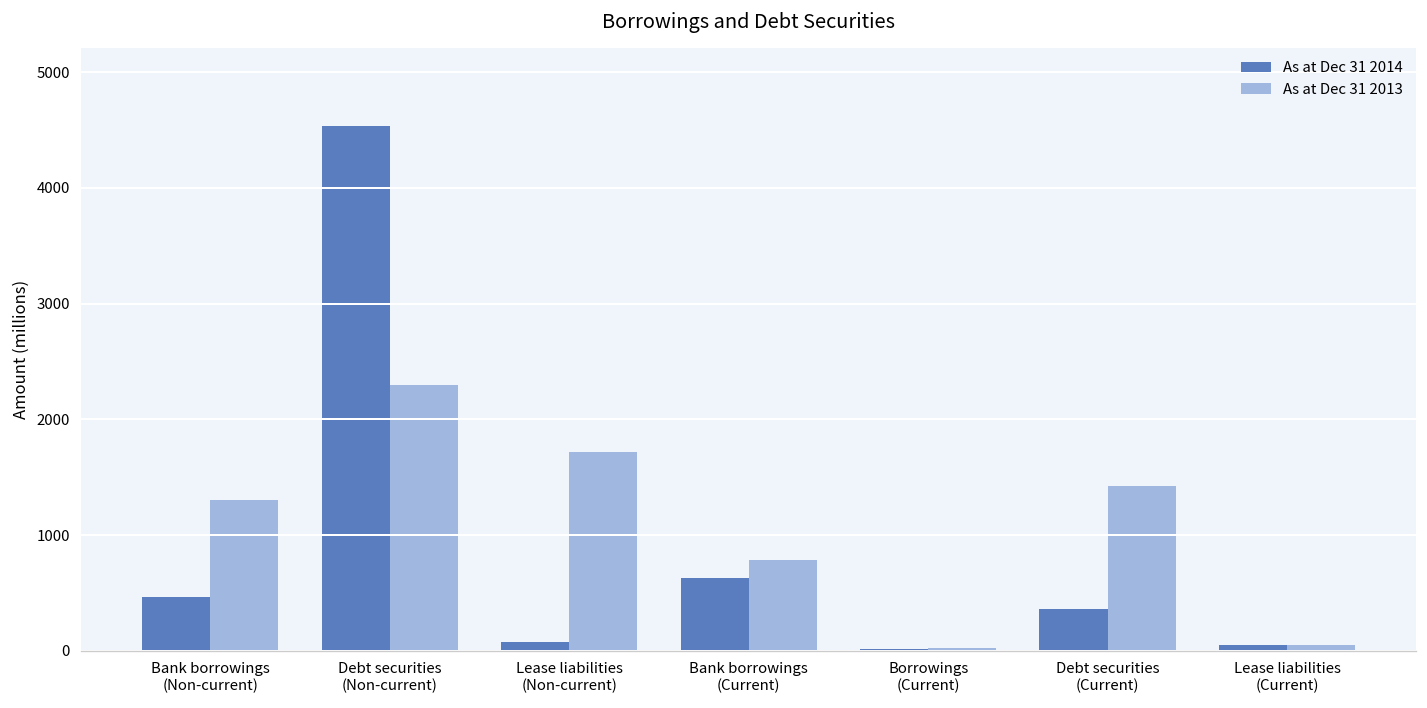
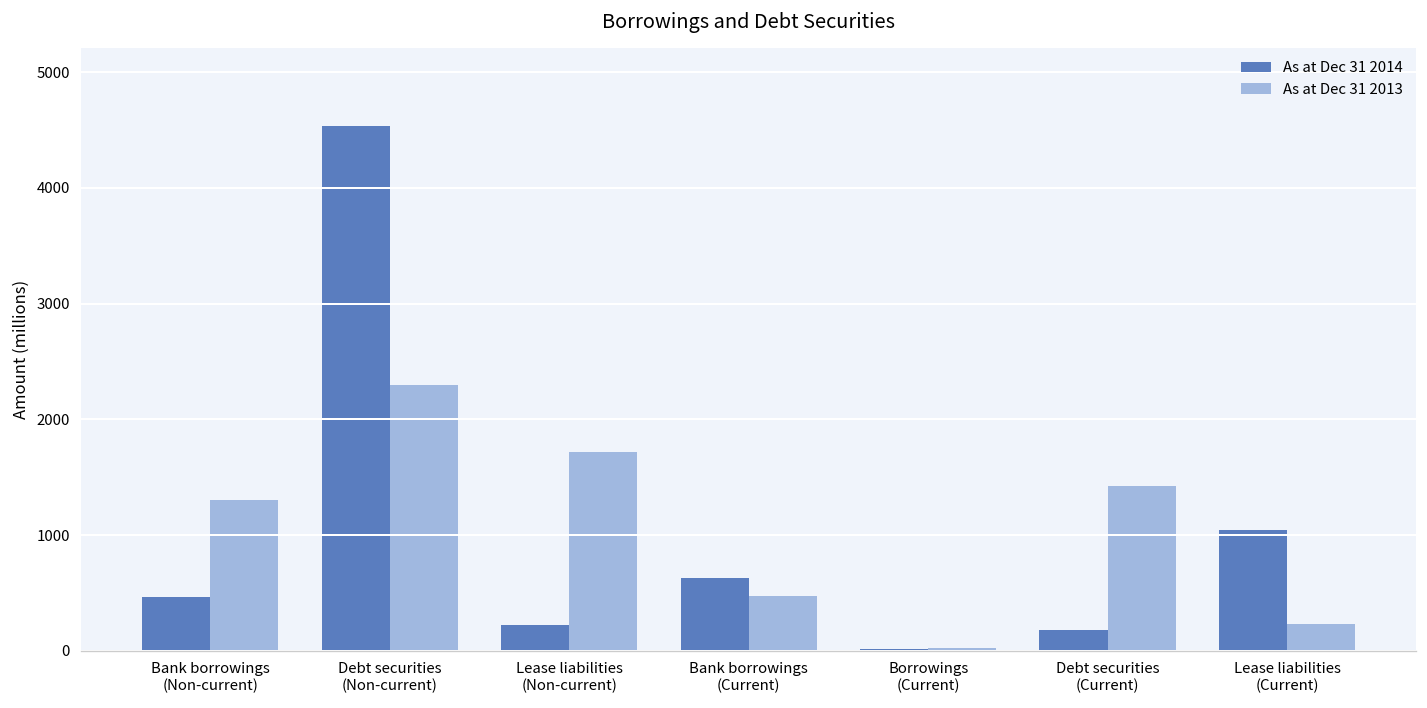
  {
    "As at Dec 31 2014": {
      "Bank borrowings (Non-current)": 500,
      "Debt securities (Non-current)": 4500,
-     "Lease liabilities (Non-current)": 100,
+     "Lease liabilities (Non-current)": 200,
      "Bank borrowings (Current)": 600,
-     "Debt securities (Current)": 400,
-     "Lease liabilities (Current)": 0
+     "Debt securities (Current)": 200,
+     "Lease liabilities (Current)": 1000
    },
    "As at Dec 31 2013": {
      "Bank borrowings (Non-current)": 1300,
      "Debt securities (Non-current)": 2300,
      "Lease liabilities (Non-current)": 1700,
-     "Bank borrowings (Current)": 800,
+     "Bank borrowings (Current)": 500,
      "Debt securities (Current)": 1400,
-     "Lease liabilities (Current)": 0
+     "Lease liabilities (Current)": 200
    }
  }
